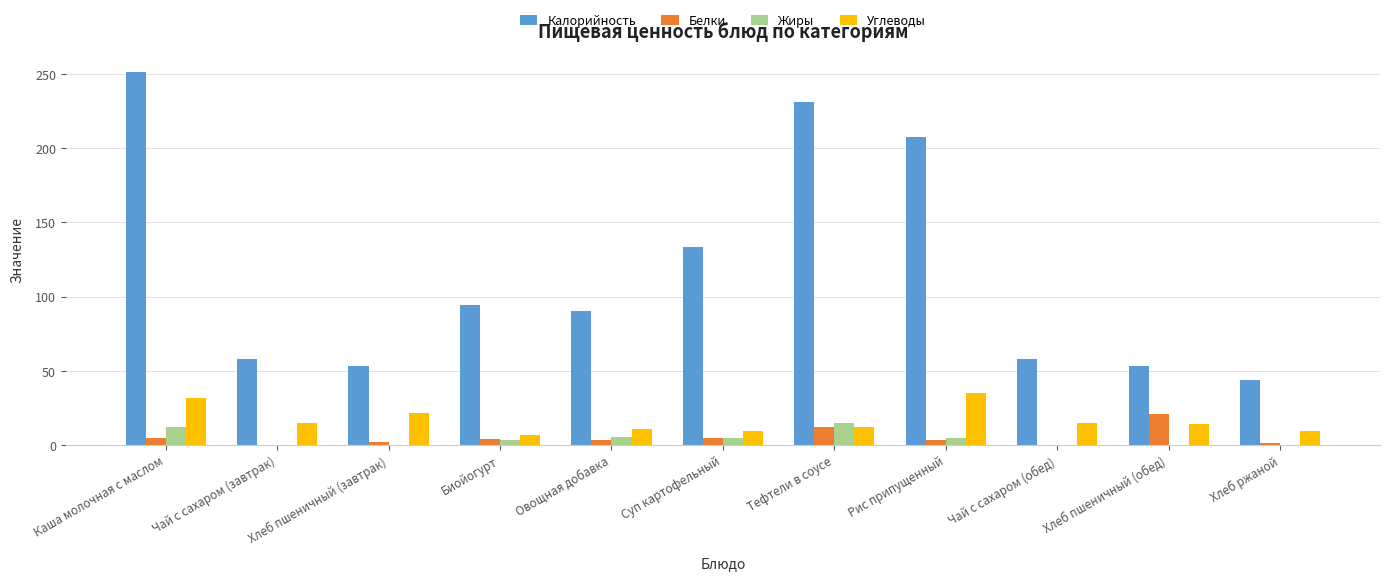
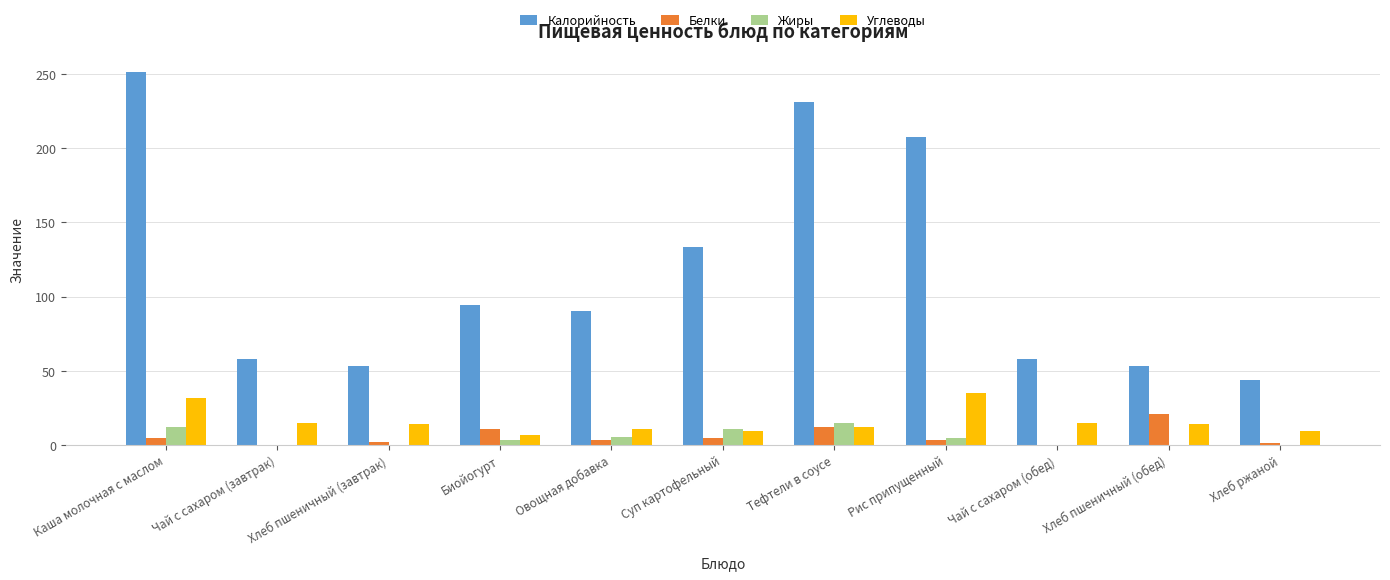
  {
    "Калорийность": {
      "Каша молочная с маслом": 251,
      "Чай с сахаром (завтрак)": 58,
      "Хлеб пшеничный (завтрак)": 53,
      "Биойогурт": 94,
      "Овощная добавка": 90,
      "Суп картофельный": 134,
      "Тефтели в соусе": 231,
      "Рис припущенный": 208,
      "Чай с сахаром (обед)": 58,
      "Хлеб пшеничный (обед)": 53,
      "Хлеб ржаной": 44
    },
    "Белки": {
      "Каша молочная с маслом": 5,
      "Хлеб пшеничный (завтрак)": 2,
-     "Биойогурт": 4,
+     "Биойогурт": 10,
      "Овощная добавка": 3,
      "Суп картофельный": 5,
      "Тефтели в соусе": 12,
      "Рис припущенный": 4,
      "Хлеб пшеничный (обед)": 21
    },
    "Жиры": {
      "Каша молочная с маслом": 12,
      "Чай с сахаром (завтрак)": 0,
      "Биойогурт": 3,
      "Овощная добавка": 5,
-     "Суп картофельный": 4,
+     "Суп картофельный": 11,
      "Тефтели в соусе": 15,
      "Рис припущенный": 5,
      "Чай с сахаром (обед)": 0
    },
    "Углеводы": {
      "Каша молочная с маслом": 32,
      "Чай с сахаром (завтрак)": 15,
-     "Хлеб пшеничный (завтрак)": 22,
+     "Хлеб пшеничный (завтрак)": 14,
      "Биойогурт": 7,
      "Овощная добавка": 11,
      "Суп картофельный": 9,
      "Тефтели в соусе": 12,
      "Рис припущенный": 35,
      "Чай с сахаром (обед)": 15,
      "Хлеб пшеничный (обед)": 14,
      "Хлеб ржаной": 9
    }
  }
